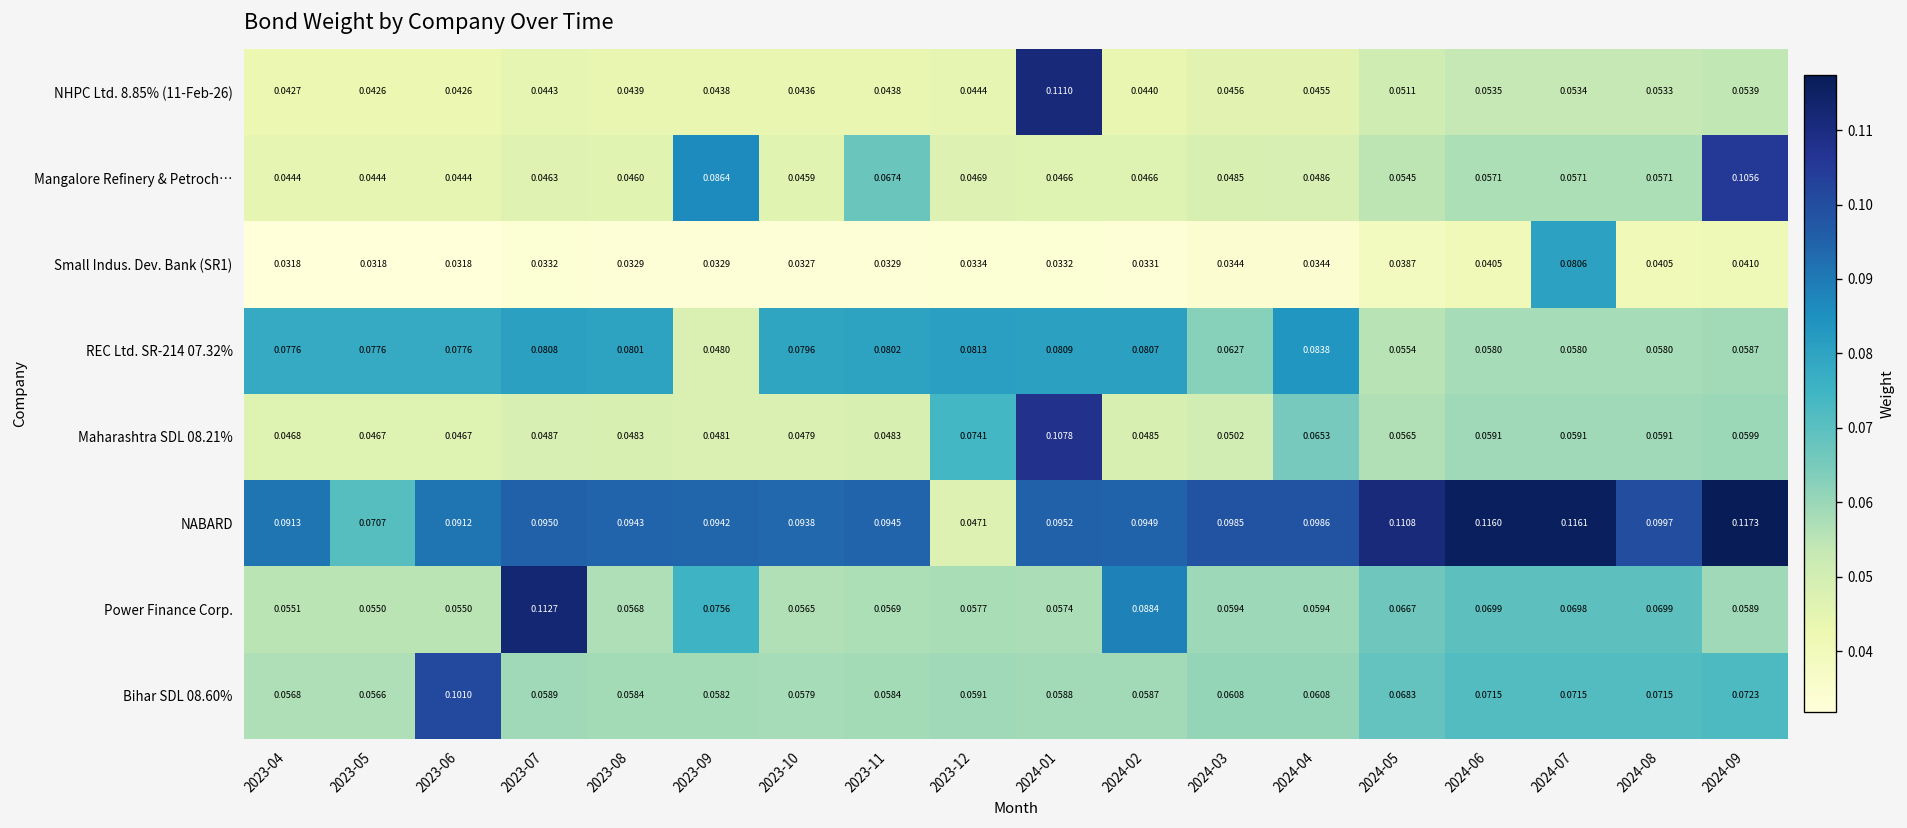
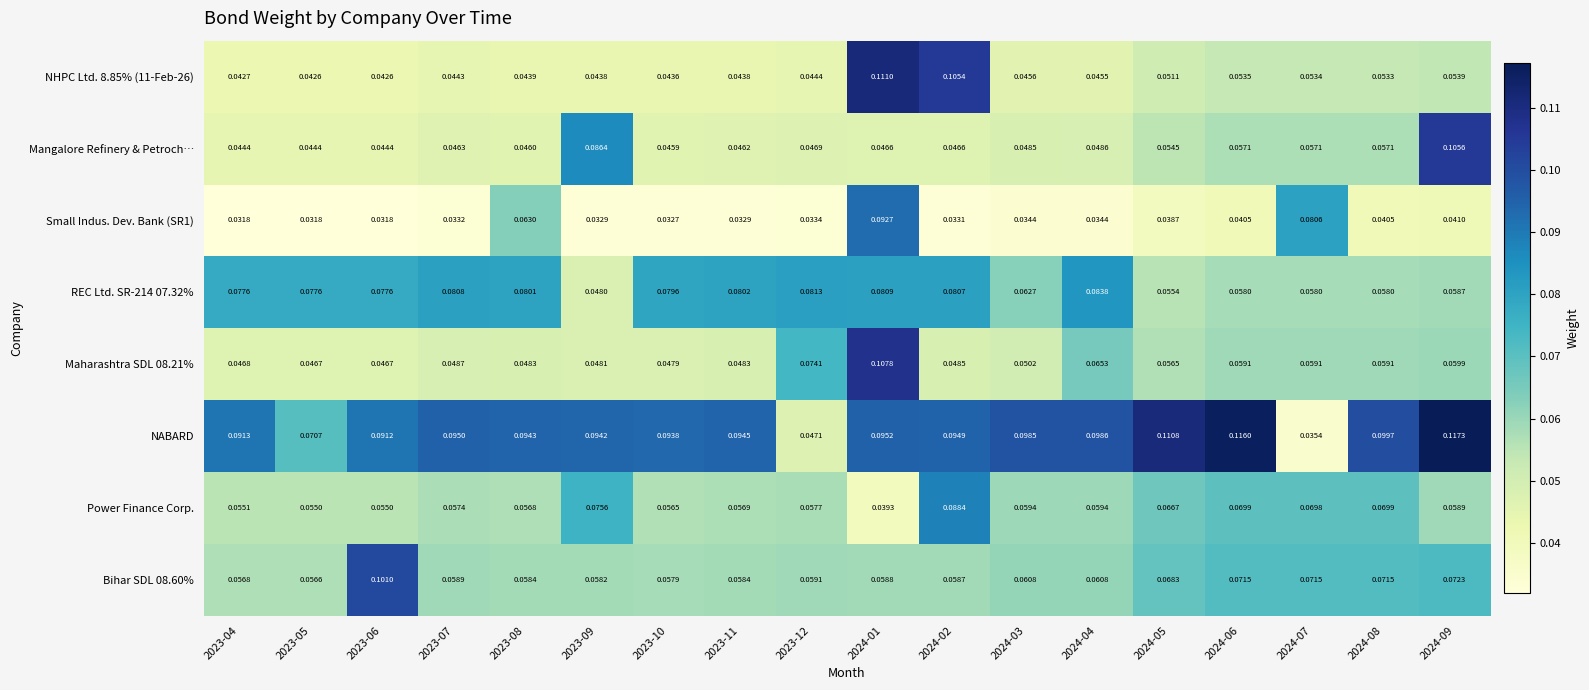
  {
    "NHPC Ltd. 8.85% (11-Feb-26)": {
      "2023-04": 0.0427,
      "2023-05": 0.0426,
      "2023-06": 0.0426,
      "2023-07": 0.0443,
      "2023-08": 0.0439,
      "2023-09": 0.0438,
      "2023-10": 0.0436,
      "2023-11": 0.0438,
      "2023-12": 0.0444,
      "2024-01": 0.1110,
-     "2024-02": 0.0440,
+     "2024-02": 0.1054,
      "2024-03": 0.0456,
      "2024-04": 0.0455,
      "2024-05": 0.0511,
      "2024-06": 0.0535,
      "2024-07": 0.0534,
      "2024-08": 0.0533,
      "2024-09": 0.0539
    },
    "Mangalore Refinery & Petroch…": {
      "2023-04": 0.0444,
      "2023-05": 0.0444,
      "2023-06": 0.0444,
      "2023-07": 0.0463,
      "2023-08": 0.0460,
      "2023-09": 0.0864,
      "2023-10": 0.0459,
-     "2023-11": 0.0674,
+     "2023-11": 0.0462,
      "2023-12": 0.0469,
      "2024-01": 0.0466,
      "2024-02": 0.0466,
      "2024-03": 0.0485,
      "2024-04": 0.0486,
      "2024-05": 0.0545,
      "2024-06": 0.0571,
      "2024-07": 0.0571,
      "2024-08": 0.0571,
      "2024-09": 0.1056
    },
    "Small Indus. Dev. Bank (SR1)": {
      "2023-04": 0.0318,
      "2023-05": 0.0318,
      "2023-06": 0.0318,
      "2023-07": 0.0332,
-     "2023-08": 0.0329,
+     "2023-08": 0.0630,
      "2023-09": 0.0329,
      "2023-10": 0.0327,
      "2023-11": 0.0329,
      "2023-12": 0.0334,
-     "2024-01": 0.0332,
+     "2024-01": 0.0927,
      "2024-02": 0.0331,
      "2024-03": 0.0344,
      "2024-04": 0.0344,
      "2024-05": 0.0387,
      "2024-06": 0.0405,
      "2024-07": 0.0806,
      "2024-08": 0.0405,
      "2024-09": 0.0410
    },
    "REC Ltd. SR-214 07.32%": {
      "2023-04": 0.0776,
      "2023-05": 0.0776,
      "2023-06": 0.0776,
      "2023-07": 0.0808,
      "2023-08": 0.0801,
      "2023-09": 0.0480,
      "2023-10": 0.0796,
      "2023-11": 0.0802,
      "2023-12": 0.0813,
      "2024-01": 0.0809,
      "2024-02": 0.0807,
      "2024-03": 0.0627,
      "2024-04": 0.0838,
      "2024-05": 0.0554,
      "2024-06": 0.0580,
      "2024-07": 0.0580,
      "2024-08": 0.0580,
      "2024-09": 0.0587
    },
    "Maharashtra SDL 08.21%": {
      "2023-04": 0.0468,
      "2023-05": 0.0467,
      "2023-06": 0.0467,
      "2023-07": 0.0487,
      "2023-08": 0.0483,
      "2023-09": 0.0481,
      "2023-10": 0.0479,
      "2023-11": 0.0483,
      "2023-12": 0.0741,
      "2024-01": 0.1078,
      "2024-02": 0.0485,
      "2024-03": 0.0502,
      "2024-04": 0.0653,
      "2024-05": 0.0565,
      "2024-06": 0.0591,
      "2024-07": 0.0591,
      "2024-08": 0.0591,
      "2024-09": 0.0599
    },
    "NABARD": {
      "2023-04": 0.0913,
      "2023-05": 0.0707,
      "2023-06": 0.0912,
      "2023-07": 0.0950,
      "2023-08": 0.0943,
      "2023-09": 0.0942,
      "2023-10": 0.0938,
      "2023-11": 0.0945,
      "2023-12": 0.0471,
      "2024-01": 0.0952,
      "2024-02": 0.0949,
      "2024-03": 0.0985,
      "2024-04": 0.0986,
      "2024-05": 0.1108,
      "2024-06": 0.1160,
-     "2024-07": 0.1161,
+     "2024-07": 0.0354,
      "2024-08": 0.0997,
      "2024-09": 0.1173
    },
    "Power Finance Corp.": {
      "2023-04": 0.0551,
      "2023-05": 0.0550,
      "2023-06": 0.0550,
-     "2023-07": 0.1127,
+     "2023-07": 0.0574,
      "2023-08": 0.0568,
      "2023-09": 0.0756,
      "2023-10": 0.0565,
      "2023-11": 0.0569,
      "2023-12": 0.0577,
-     "2024-01": 0.0574,
+     "2024-01": 0.0393,
      "2024-02": 0.0884,
      "2024-03": 0.0594,
      "2024-04": 0.0594,
      "2024-05": 0.0667,
      "2024-06": 0.0699,
      "2024-07": 0.0698,
      "2024-08": 0.0699,
      "2024-09": 0.0589
    },
    "Bihar SDL 08.60%": {
      "2023-04": 0.0568,
      "2023-05": 0.0566,
      "2023-06": 0.1010,
      "2023-07": 0.0589,
      "2023-08": 0.0584,
      "2023-09": 0.0582,
      "2023-10": 0.0579,
      "2023-11": 0.0584,
      "2023-12": 0.0591,
      "2024-01": 0.0588,
      "2024-02": 0.0587,
      "2024-03": 0.0608,
      "2024-04": 0.0608,
      "2024-05": 0.0683,
      "2024-06": 0.0715,
      "2024-07": 0.0715,
      "2024-08": 0.0715,
      "2024-09": 0.0723
    }
  }
